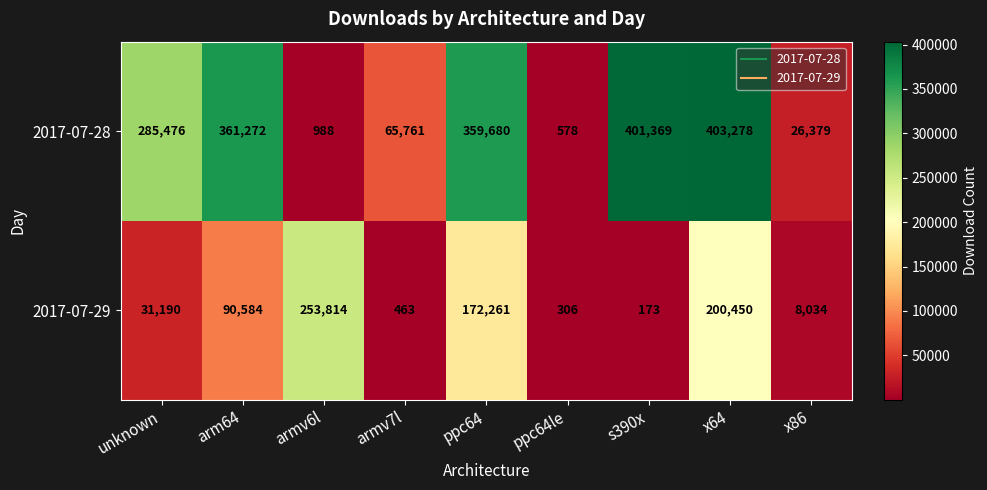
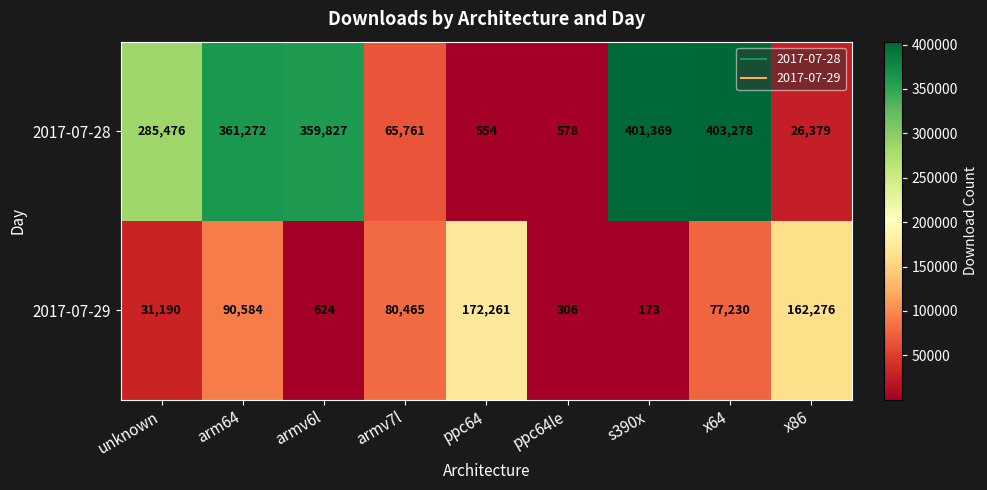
  {
    "2017-07-28": {
      "unknown": "285,476",
      "arm64": "361,272",
-     "armv6l": "988",
+     "armv6l": "359,827",
      "armv7l": "65,761",
-     "ppc64": "359,680",
+     "ppc64": "554",
      "ppc64le": "578",
      "s390x": "401,369",
      "x64": "403,278",
      "x86": "26,379"
    },
    "2017-07-29": {
      "unknown": "31,190",
      "arm64": "90,584",
-     "armv6l": "253,814",
-     "armv7l": "463",
+     "armv6l": "624",
+     "armv7l": "80,465",
      "ppc64": "172,261",
      "ppc64le": "306",
      "s390x": "173",
-     "x64": "200,450",
-     "x86": "8,034"
+     "x64": "77,230",
+     "x86": "162,276"
    }
  }
